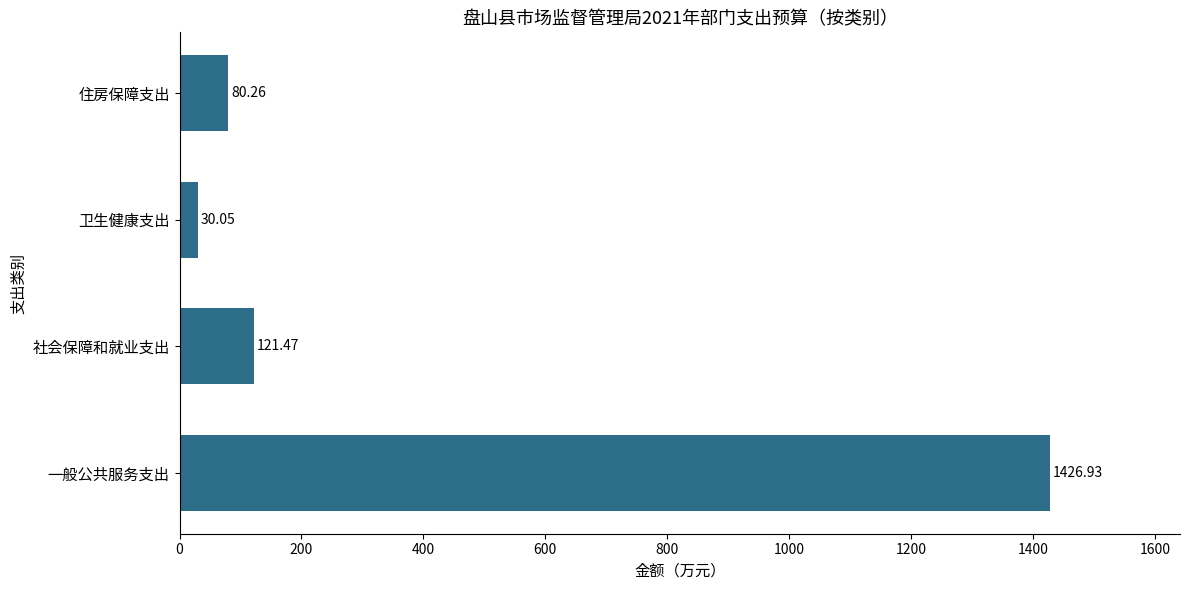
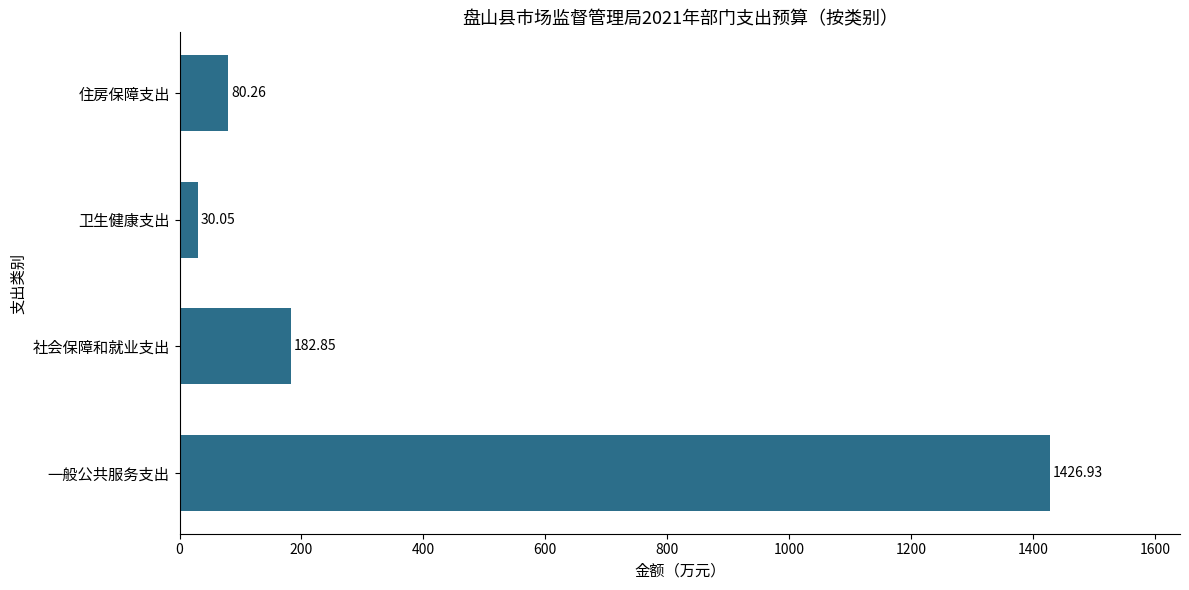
  {
    "住房保障支出": 80.26,
    "卫生健康支出": 30.05,
-   "社会保障和就业支出": 121.47,
+   "社会保障和就业支出": 182.85,
    "一般公共服务支出": 1426.93
  }
